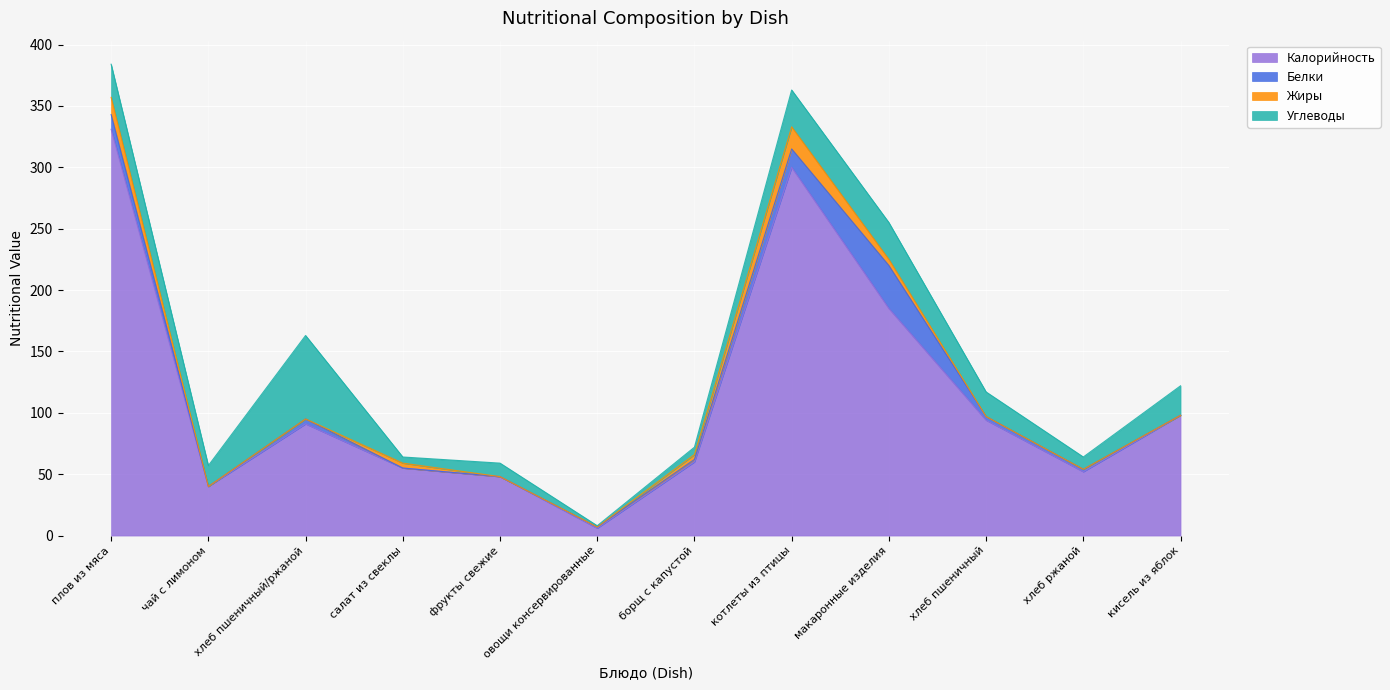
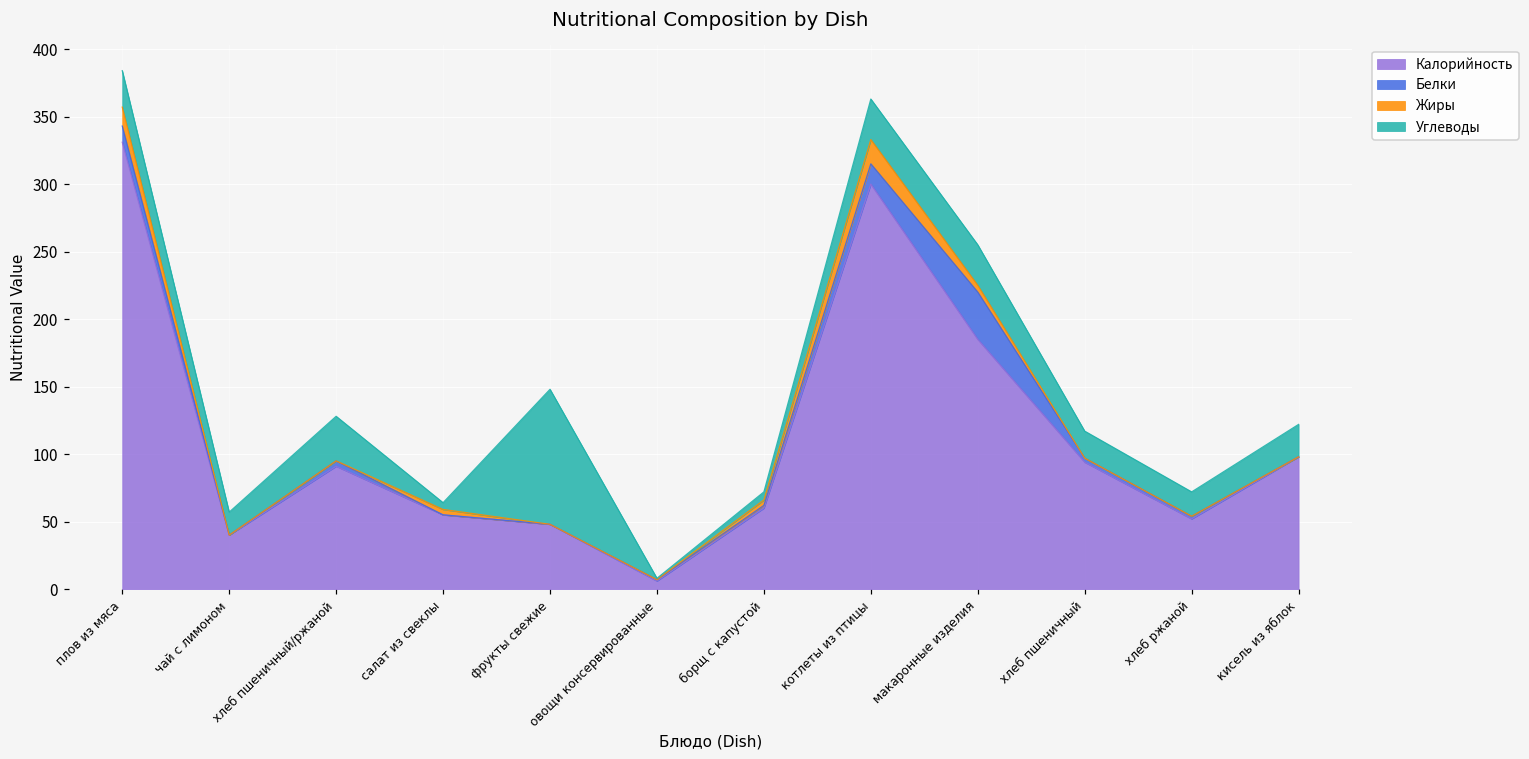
  {
    "Калорийность": {
      "плов из мяса": 331,
      "хлеб пшеничный/ржаной": 91,
      "котлеты из птицы": 300,
      "макаронные изделия": 185,
      "хлеб пшеничный": 94
    },
    "Белки": {
      "плов из мяса": 12,
      "котлеты из птицы": 15,
      "макаронные изделия": 35
    },
    "Жиры": {
      "плов из мяса": 14,
      "салат из свеклы": 4,
      "борщ с капустой": 4,
      "котлеты из птицы": 18,
      "макаронные изделия": 5
    },
    "Углеводы": {
      "плов из мяса": 27,
      "чай с лимоном": 17,
-     "хлеб пшеничный/ржаной": 68,
+     "хлеб пшеничный/ржаной": 33,
      "салат из свеклы": 5,
-     "фрукты свежие": 11,
+     "фрукты свежие": 100,
      "борщ с капустой": 6,
      "котлеты из птицы": 30,
      "макаронные изделия": 30,
      "хлеб пшеничный": 20,
-     "хлеб ржаной": 10,
+     "хлеб ржаной": 18,
      "кисель из яблок": 24
    }
  }
